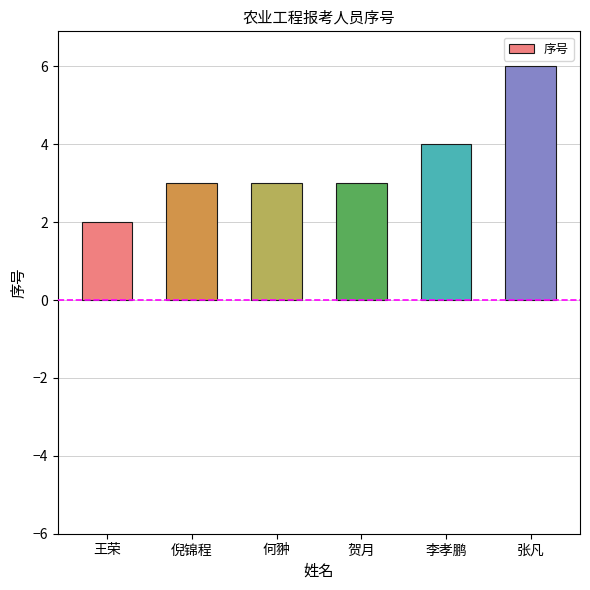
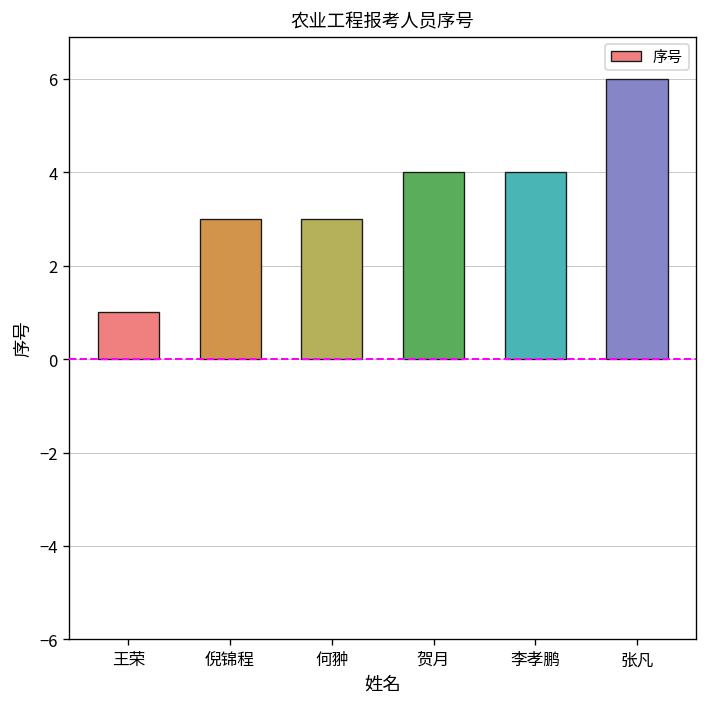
  {
-   "王荣": 2,
+   "王荣": 1,
    "倪锦程": 3,
    "何翀": 3,
-   "贺月": 3,
+   "贺月": 4,
    "李孝鹏": 4,
    "张凡": 6
  }
